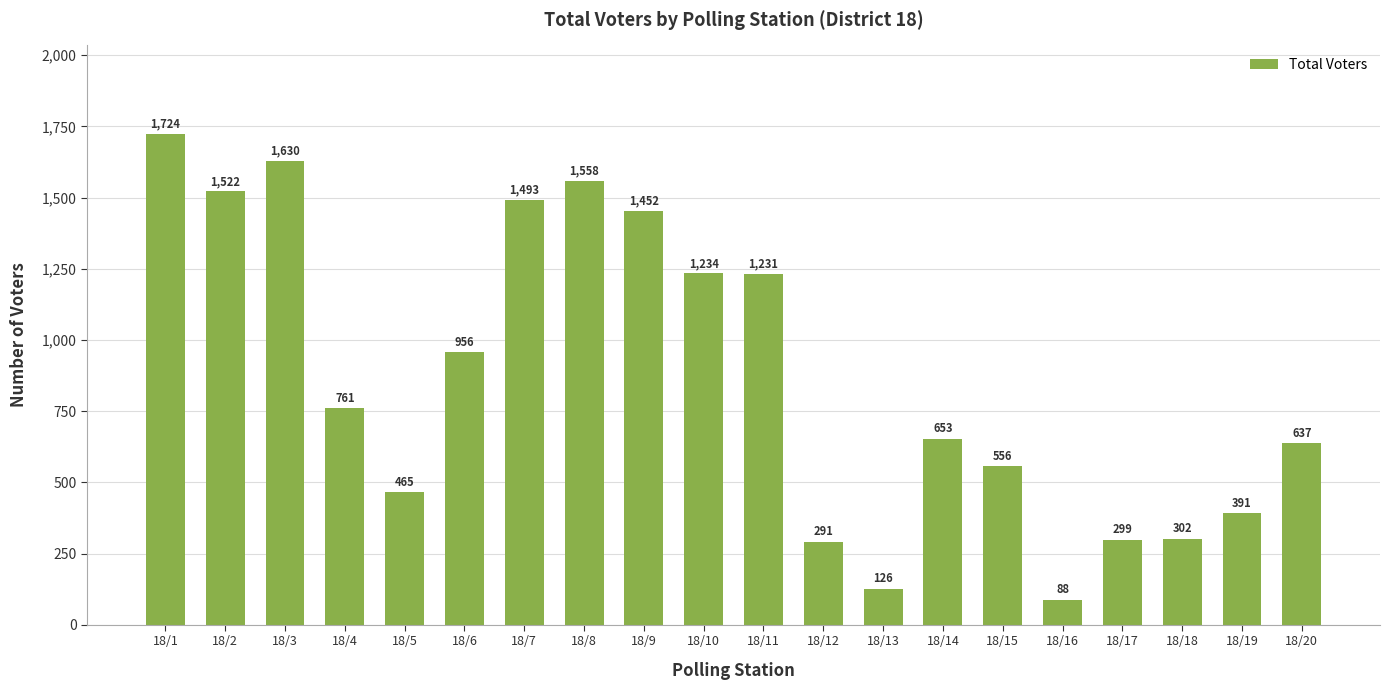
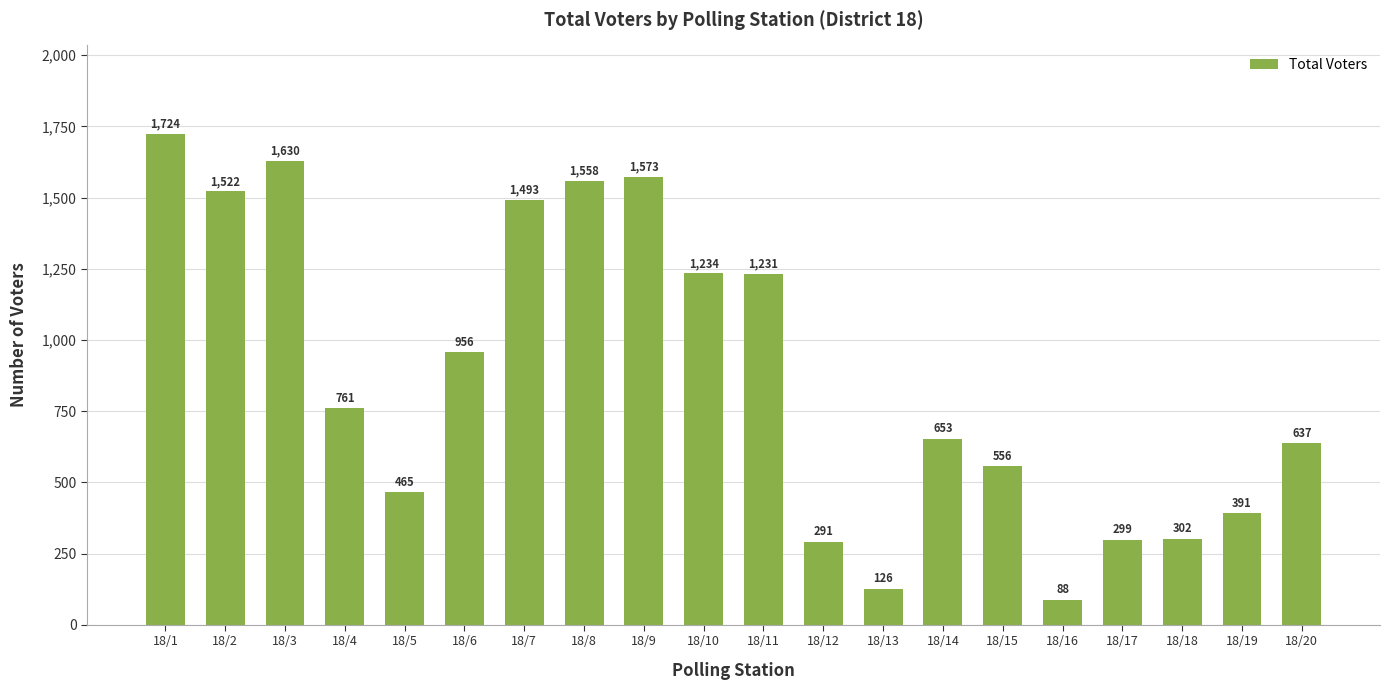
  {
    "18/1": "1,724",
    "18/2": "1,522",
    "18/3": "1,630",
    "18/4": "761",
    "18/5": "465",
    "18/6": "956",
    "18/7": "1,493",
    "18/8": "1,558",
-   "18/9": "1,452",
+   "18/9": "1,573",
    "18/10": "1,234",
    "18/11": "1,231",
    "18/12": "291",
    "18/13": "126",
    "18/14": "653",
    "18/15": "556",
    "18/16": "88",
    "18/17": "299",
    "18/18": "302",
    "18/19": "391",
    "18/20": "637"
  }
